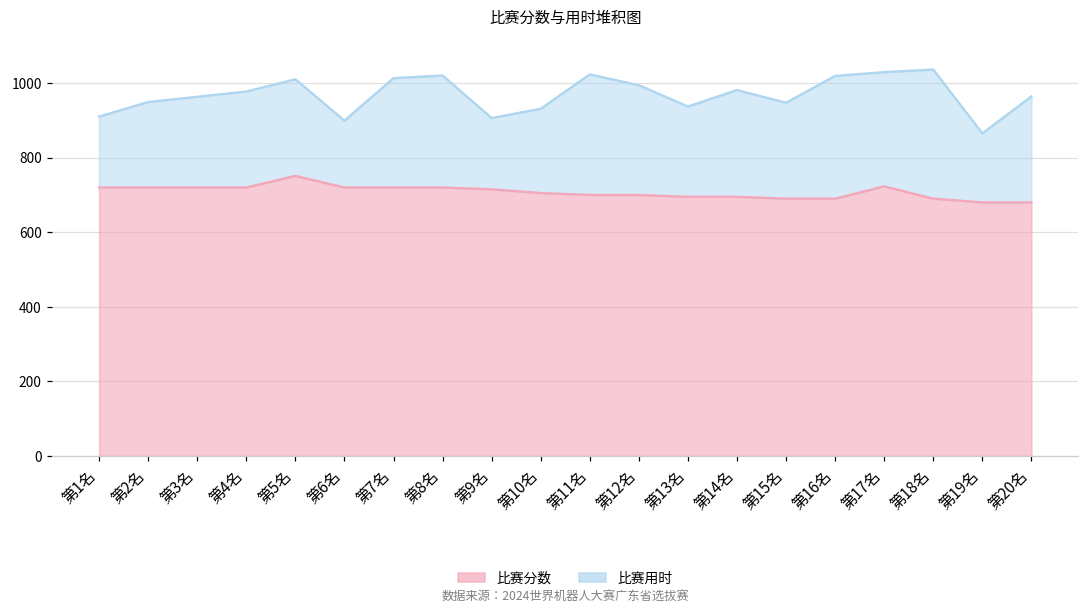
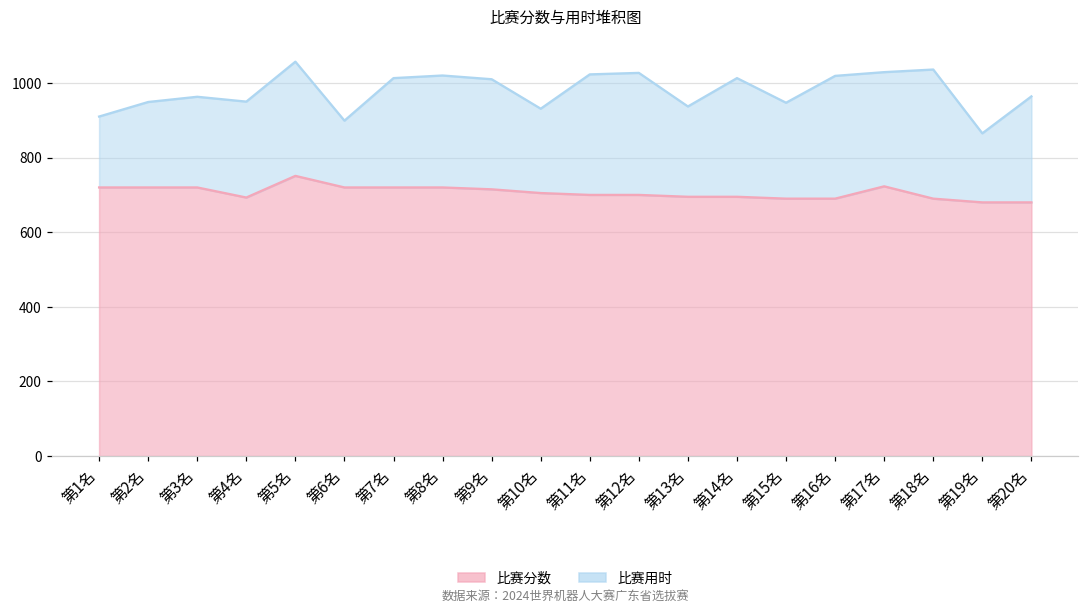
  {
    "比赛分数": {
      "第1名": 720,
      "第2名": 720,
      "第3名": 720,
-     "第4名": 720,
+     "第4名": 690,
      "第5名": 750,
      "第6名": 720,
      "第7名": 720,
      "第8名": 720,
      "第9名": 720,
      "第10名": 710,
      "第11名": 700,
      "第12名": 700,
      "第13名": 700,
      "第14名": 700,
      "第15名": 690,
      "第16名": 690,
      "第17名": 720,
      "第18名": 690,
      "第19名": 680,
      "第20名": 680
    },
    "比赛用时": {
      "第1名": 190,
      "第2名": 230,
      "第3名": 240,
      "第4名": 260,
-     "第5名": 260,
+     "第5名": 310,
      "第6名": 180,
      "第7名": 290,
      "第8名": 300,
-     "第9名": 190,
+     "第9名": 300,
      "第10名": 230,
      "第11名": 320,
-     "第12名": 290,
+     "第12名": 330,
      "第13名": 240,
-     "第14名": 290,
+     "第14名": 320,
      "第15名": 260,
      "第16名": 330,
      "第17名": 310,
      "第18名": 350,
      "第19名": 190,
      "第20名": 280
    }
  }
